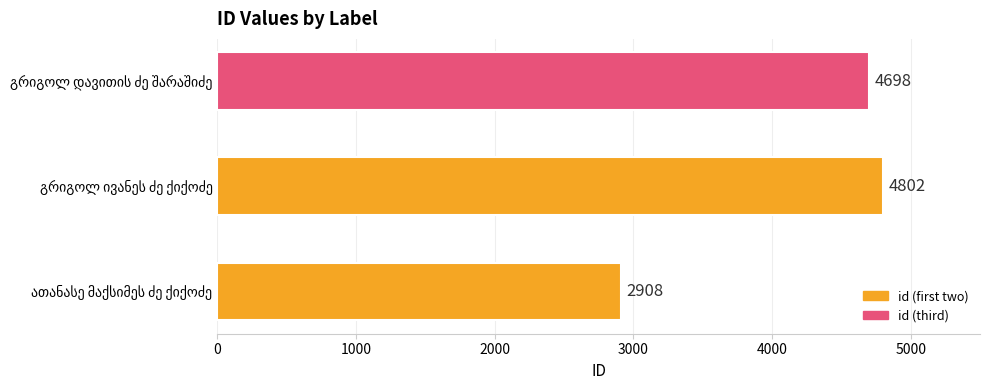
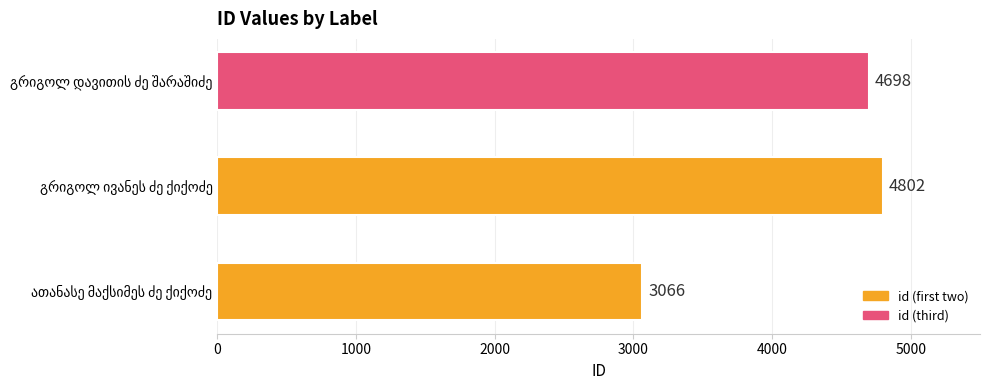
  {
    "გრიგოლ დავითის ძე შარაშიძე": 4698,
    "გრიგოლ ივანეს ძე ქიქოძე": 4802,
-   "ათანასე მაქსიმეს ძე ქიქოძე": 2908
+   "ათანასე მაქსიმეს ძე ქიქოძე": 3066
  }
